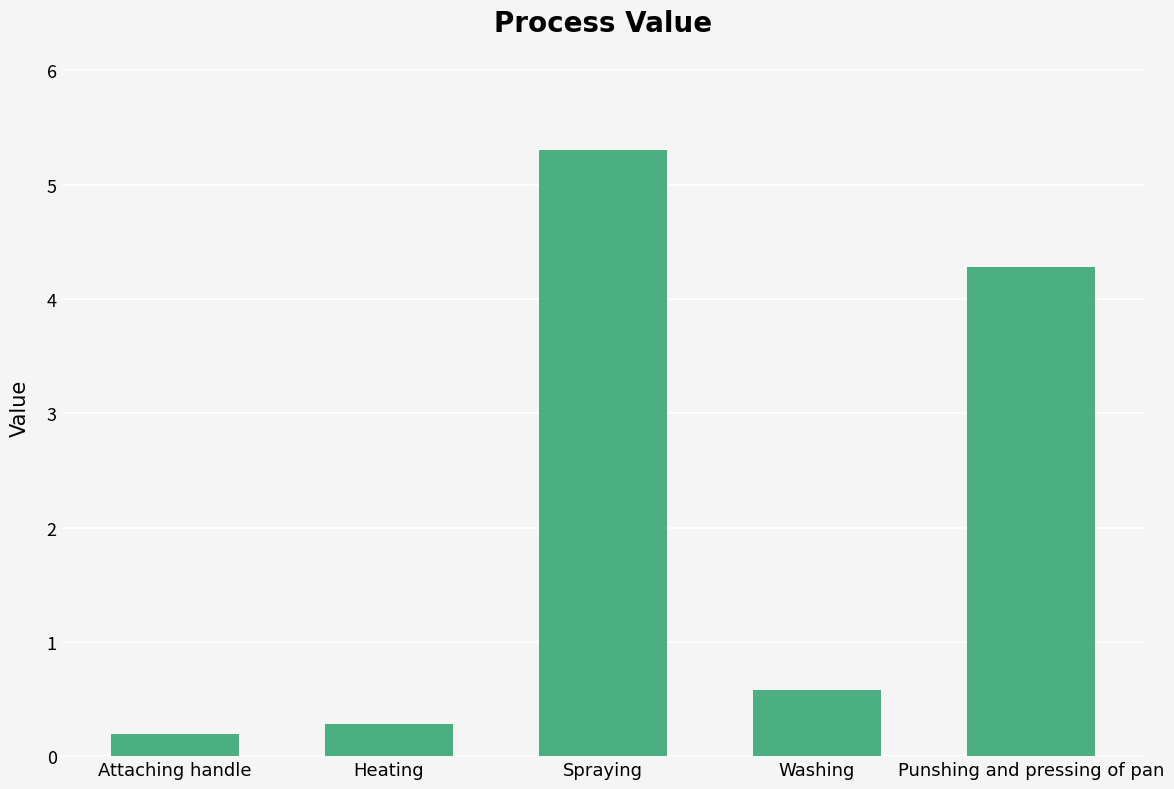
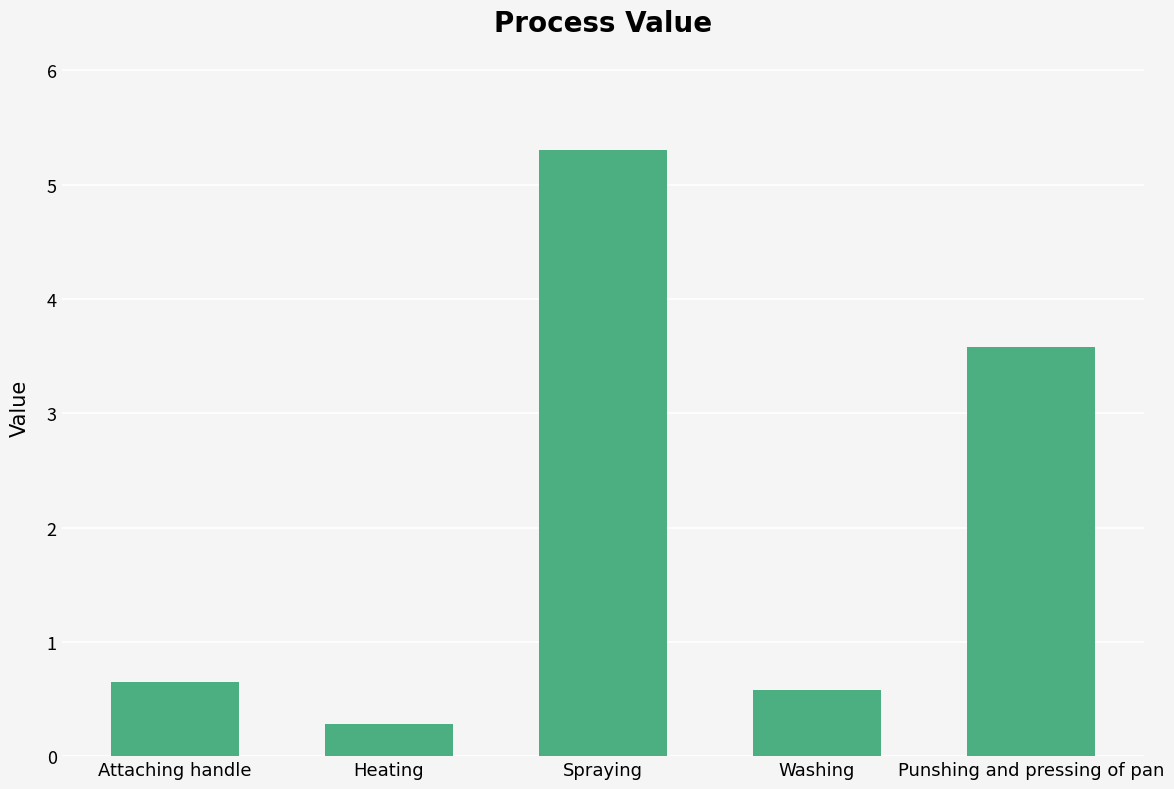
  {
-   "Attaching handle": 0.20,
+   "Attaching handle": 0.65,
    "Heating": 0.29,
    "Spraying": 5.31,
    "Washing": 0.58,
-   "Punshing and pressing of pan": 4.28
+   "Punshing and pressing of pan": 3.58
  }
